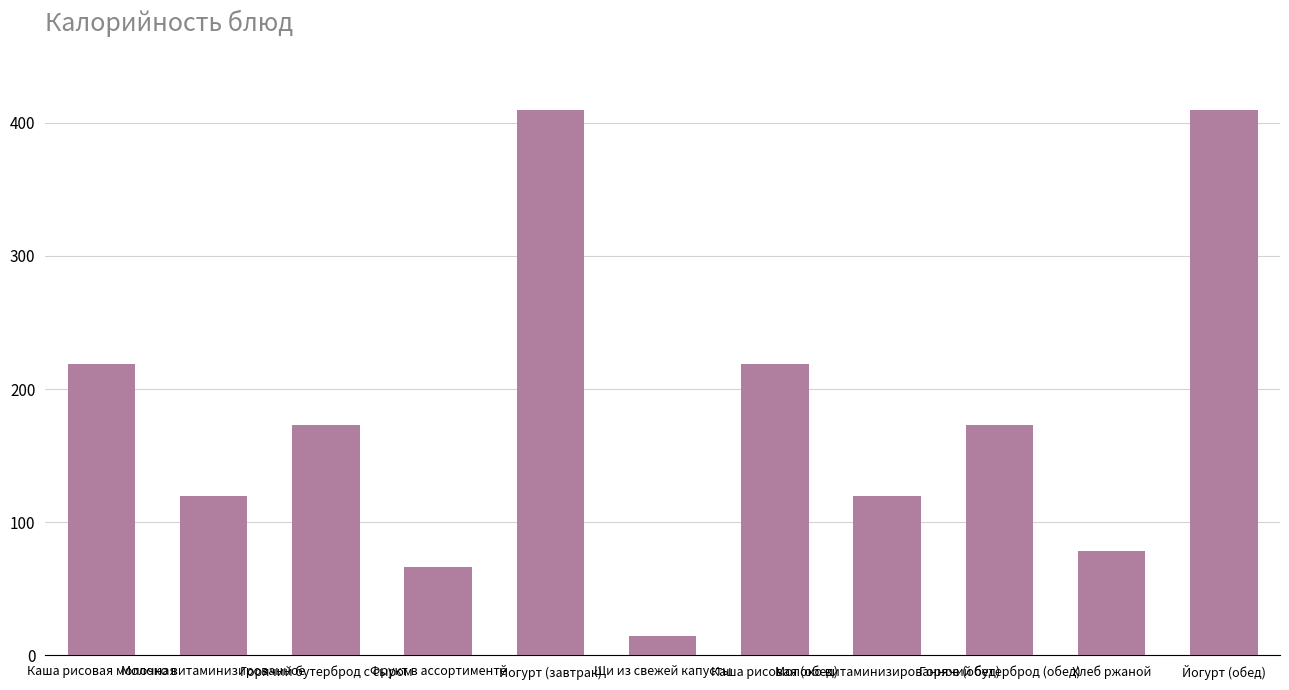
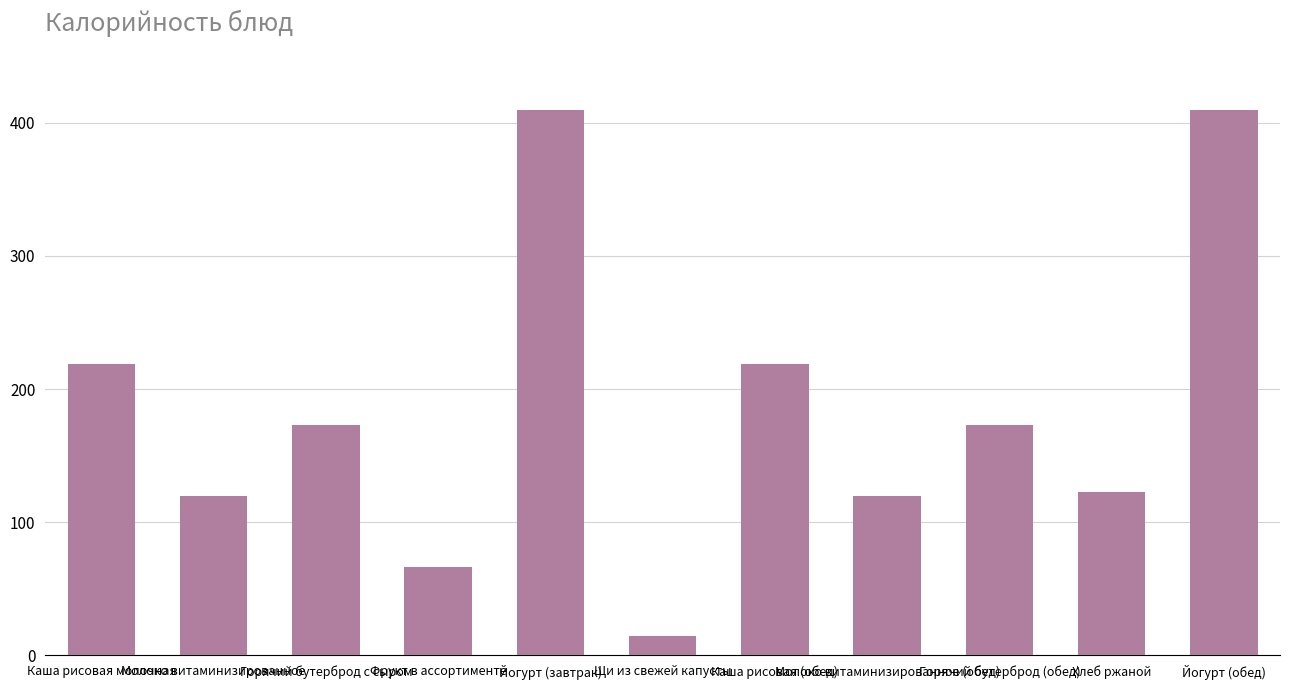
  {
    "Йогурт (завтрак)": 410,
    "Щи из свежей капусты": 14,
-   "Хлеб ржаной": 78,
+   "Хлеб ржаной": 123,
    "Йогурт (обед)": 410
  }
